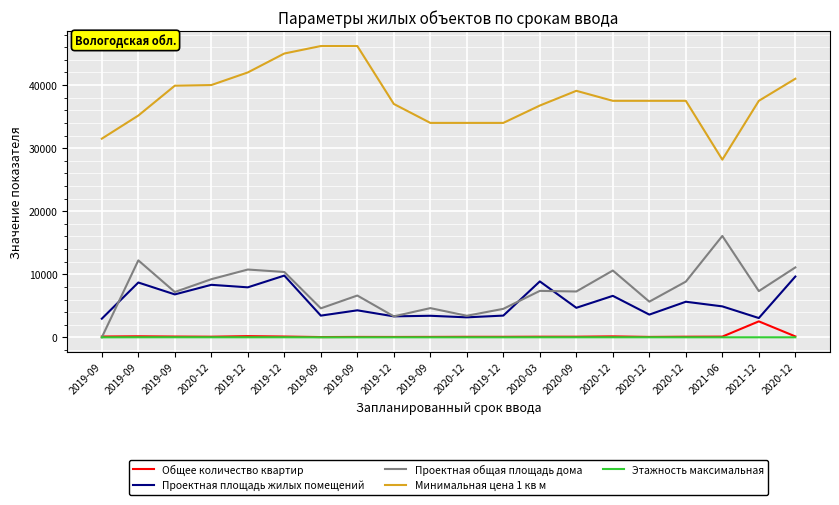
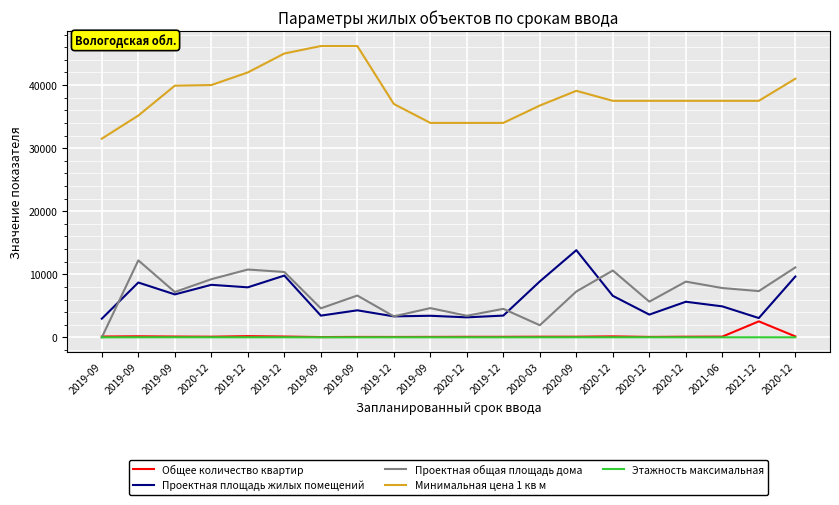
  {
    "Общее количество квартир": {
      "2021-12": 3000
    },
    "Проектная площадь жилых помещений": {
      "2020-03": 9000,
-     "2020-09": 5000,
+     "2020-09": 14000,
      "2021-06": 5000,
      "2021-12": 3000
    },
    "Проектная общая площадь дома": {
-     "2020-03": 7000,
+     "2020-03": 2000,
      "2020-09": 7000,
-     "2021-06": 16000,
+     "2021-06": 8000,
      "2021-12": 7000
    },
    "Минимальная цена 1 кв м": {
      "2020-03": 37000,
      "2020-09": 39000,
-     "2021-06": 28000,
+     "2021-06": 38000,
      "2021-12": 38000
    },
    "Этажность максимальная": {
      "2021-12": 0
    }
  }
